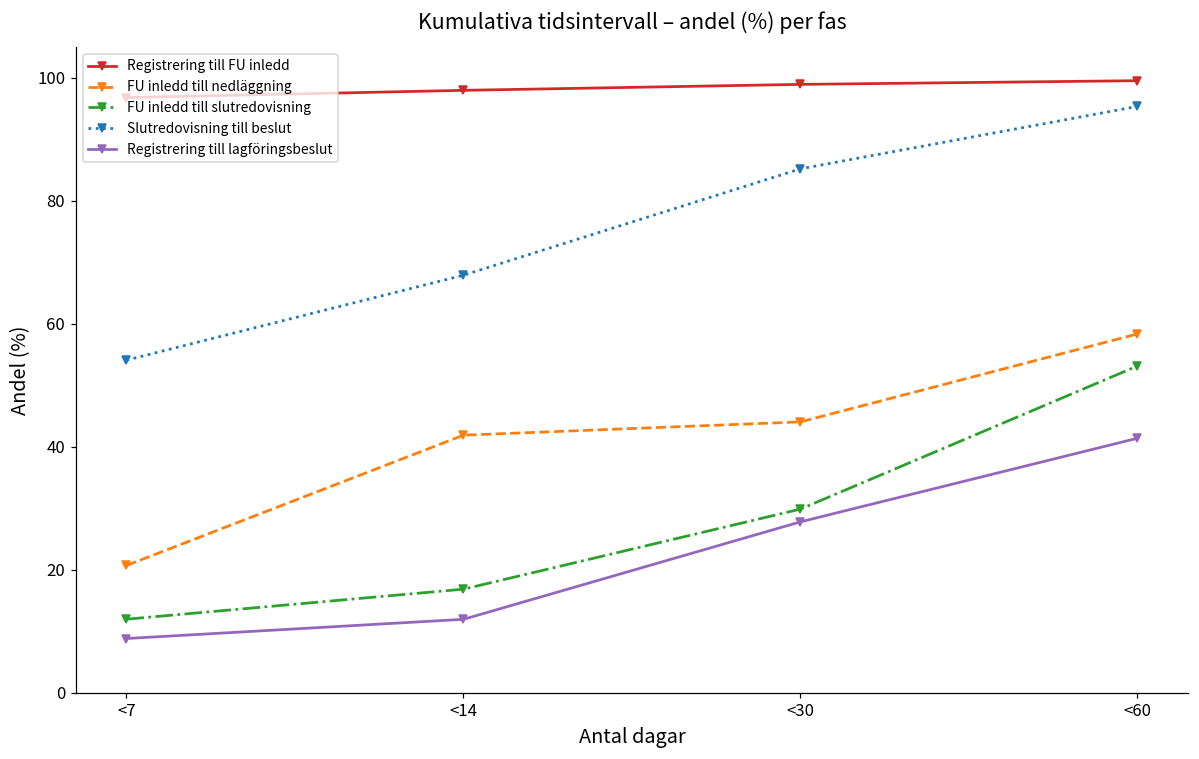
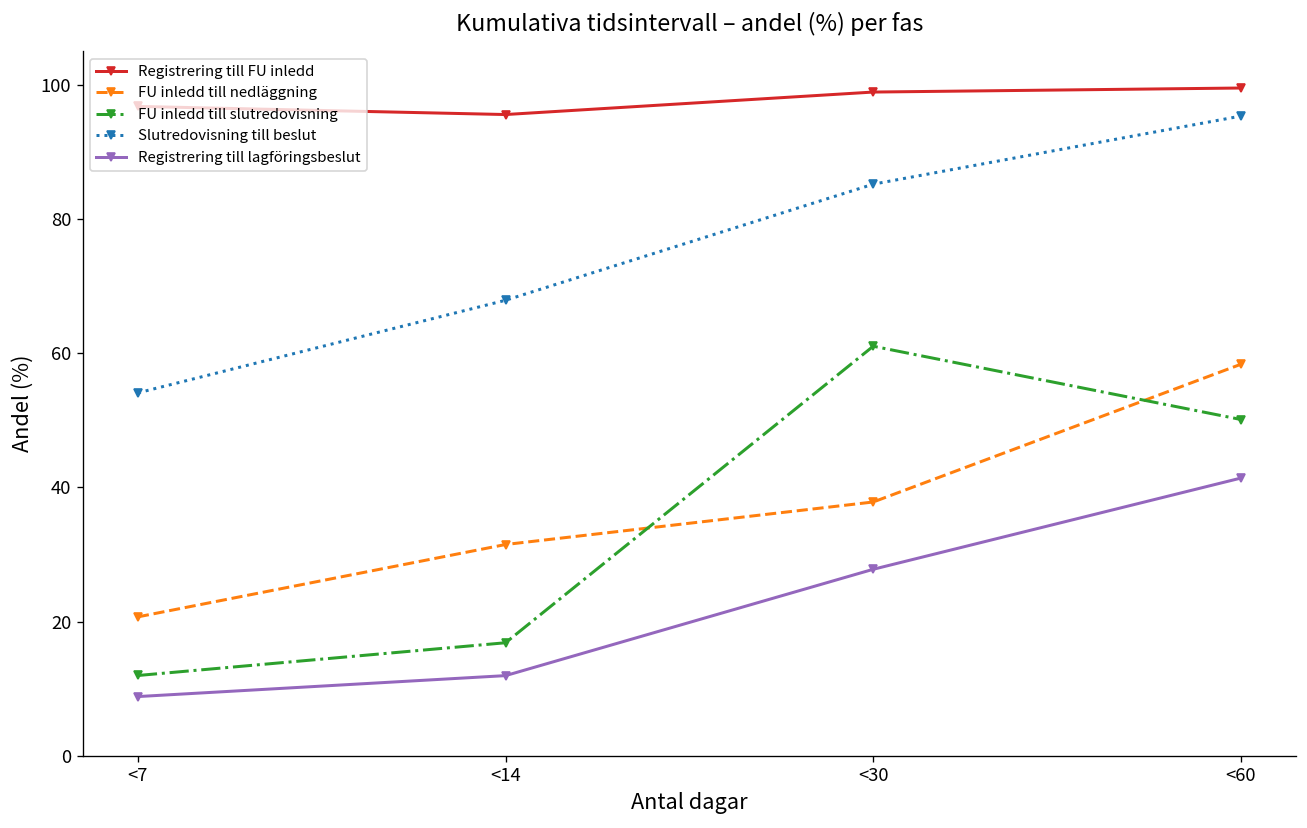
  {
    "Registrering till FU inledd": {
-     "<14": 98,
+     "<14": 96,
      "<30": 99,
      "<60": 100
    },
    "FU inledd till nedläggning": {
      "<7": 21,
-     "<14": 42,
-     "<30": 44,
+     "<14": 31,
+     "<30": 38,
      "<60": 58
    },
    "FU inledd till slutredovisning": {
      "<7": 12,
      "<14": 17,
-     "<30": 30,
-     "<60": 53
+     "<30": 61,
+     "<60": 50
    },
    "Slutredovisning till beslut": {
      "<7": 54,
      "<14": 68,
      "<30": 85,
      "<60": 95
    },
    "Registrering till lagföringsbeslut": {
      "<7": 9,
      "<14": 12,
      "<30": 28,
      "<60": 41
    }
  }
